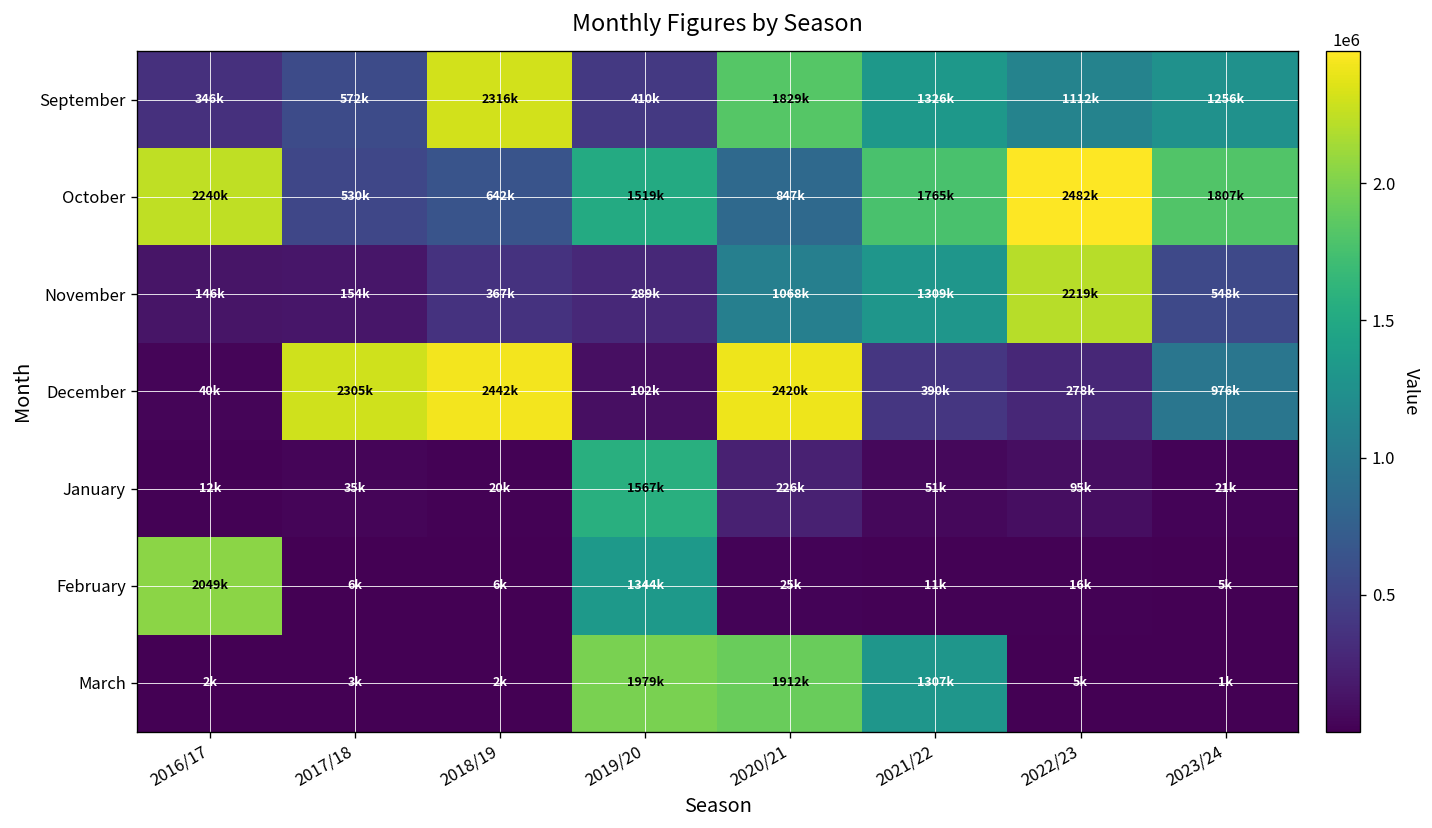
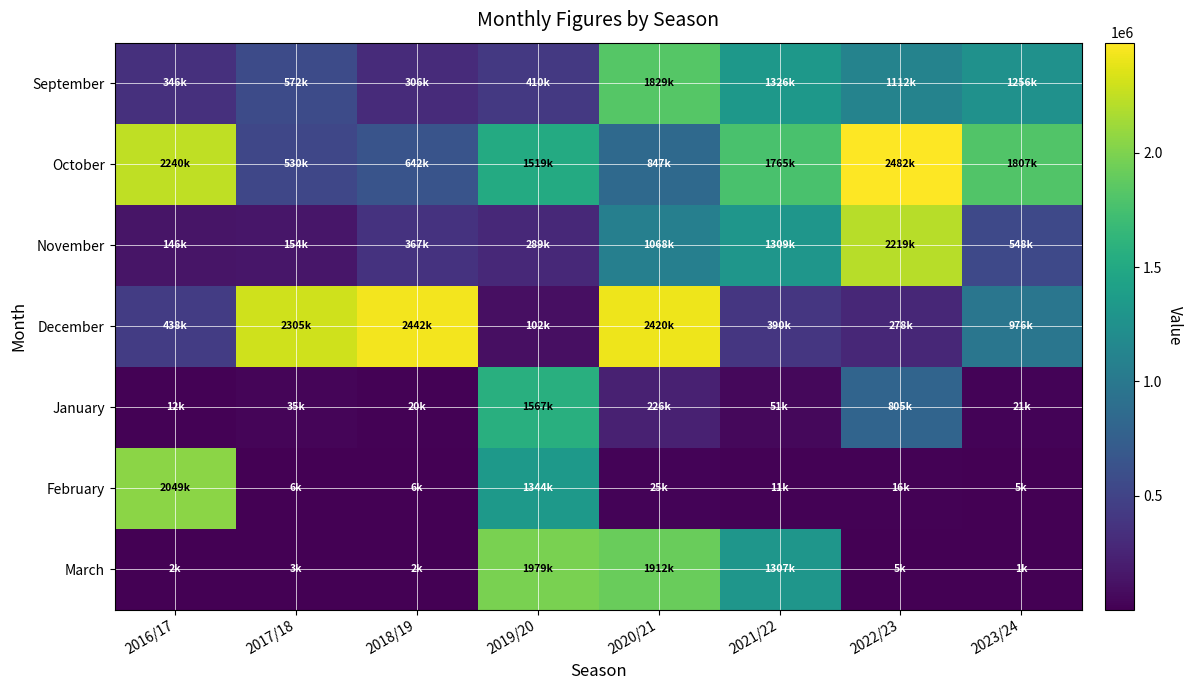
  {
    "September": {
      "2016/17": "346k",
      "2017/18": "572k",
-     "2018/19": "2316k",
+     "2018/19": "306k",
      "2019/20": "410k",
      "2020/21": "1829k",
      "2021/22": "1326k",
      "2022/23": "1112k",
      "2023/24": "1256k"
    },
    "October": {
      "2016/17": "2240k",
      "2017/18": "530k",
      "2018/19": "642k",
      "2019/20": "1519k",
      "2020/21": "847k",
      "2021/22": "1765k",
      "2022/23": "2482k",
      "2023/24": "1807k"
    },
    "November": {
      "2016/17": "146k",
      "2017/18": "154k",
      "2018/19": "367k",
      "2019/20": "289k",
      "2020/21": "1068k",
      "2021/22": "1309k",
      "2022/23": "2219k",
      "2023/24": "548k"
    },
    "December": {
-     "2016/17": "40k",
+     "2016/17": "438k",
      "2017/18": "2305k",
      "2018/19": "2442k",
      "2019/20": "102k",
      "2020/21": "2420k",
      "2021/22": "390k",
      "2022/23": "278k",
      "2023/24": "976k"
    },
    "January": {
      "2016/17": "12k",
      "2017/18": "35k",
      "2018/19": "20k",
      "2019/20": "1567k",
      "2020/21": "226k",
      "2021/22": "51k",
-     "2022/23": "95k",
+     "2022/23": "805k",
      "2023/24": "21k"
    },
    "February": {
      "2016/17": "2049k",
      "2017/18": "6k",
      "2018/19": "6k",
      "2019/20": "1344k",
      "2020/21": "25k",
      "2021/22": "11k",
      "2022/23": "16k",
      "2023/24": "5k"
    },
    "March": {
      "2016/17": "2k",
      "2017/18": "3k",
      "2018/19": "2k",
      "2019/20": "1979k",
      "2020/21": "1912k",
      "2021/22": "1307k",
      "2022/23": "5k",
      "2023/24": "1k"
    }
  }
